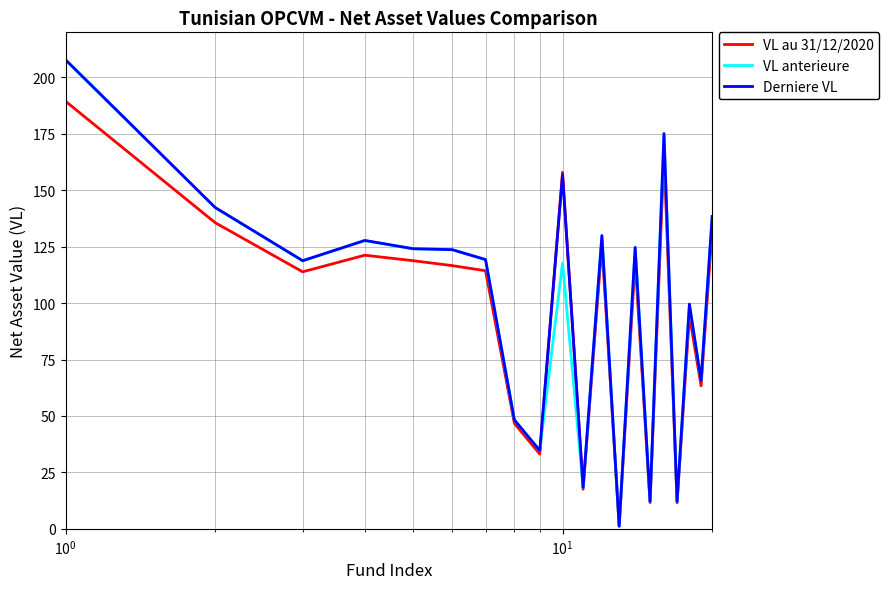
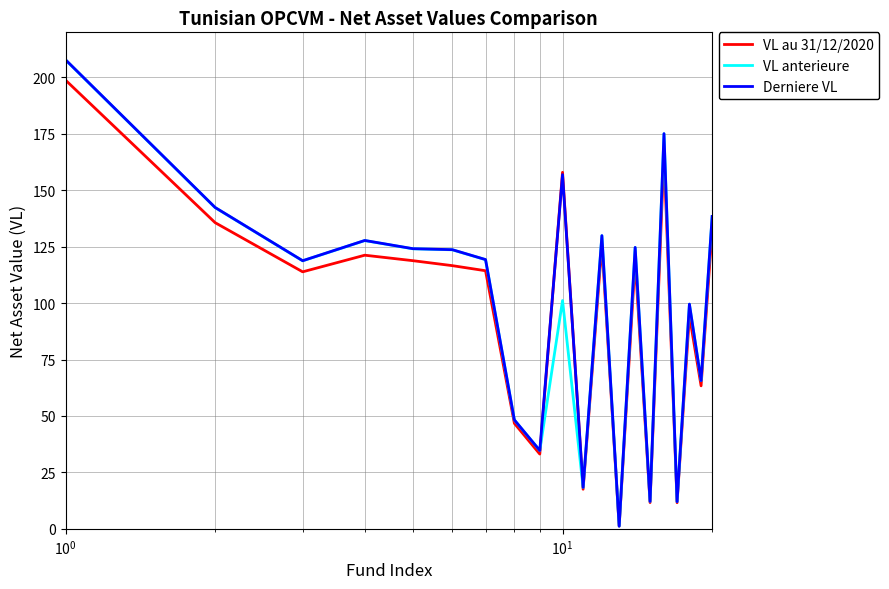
  {
    "VL au 31/12/2020": {
-     "10^0": 189
+     "10^0": 199
    },
    "VL anterieure": {
-     "10^1": 118
+     "10^1": 101
    }
  }
